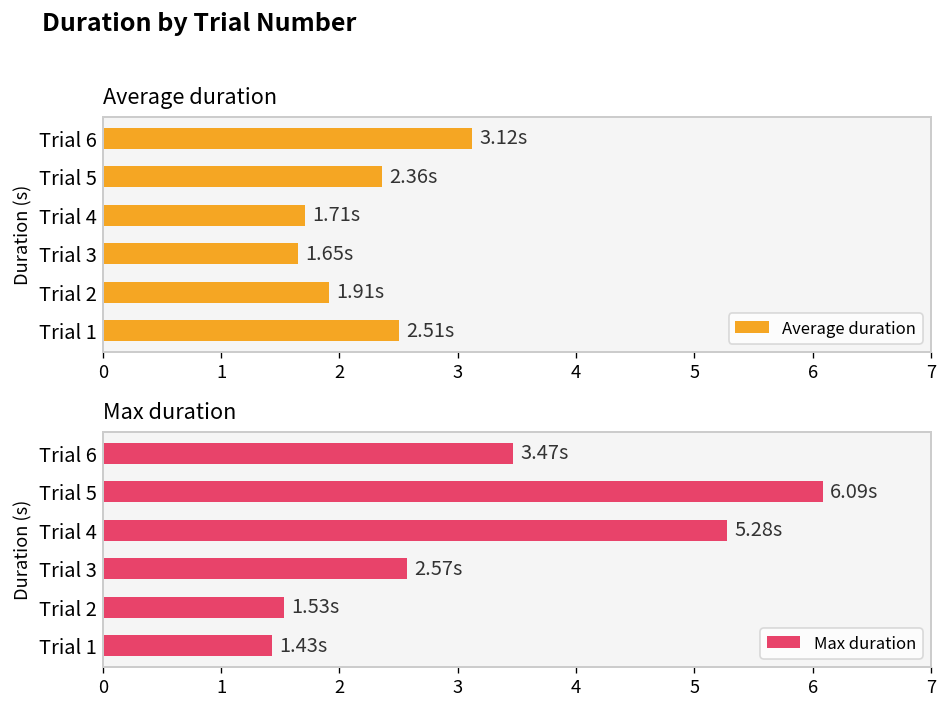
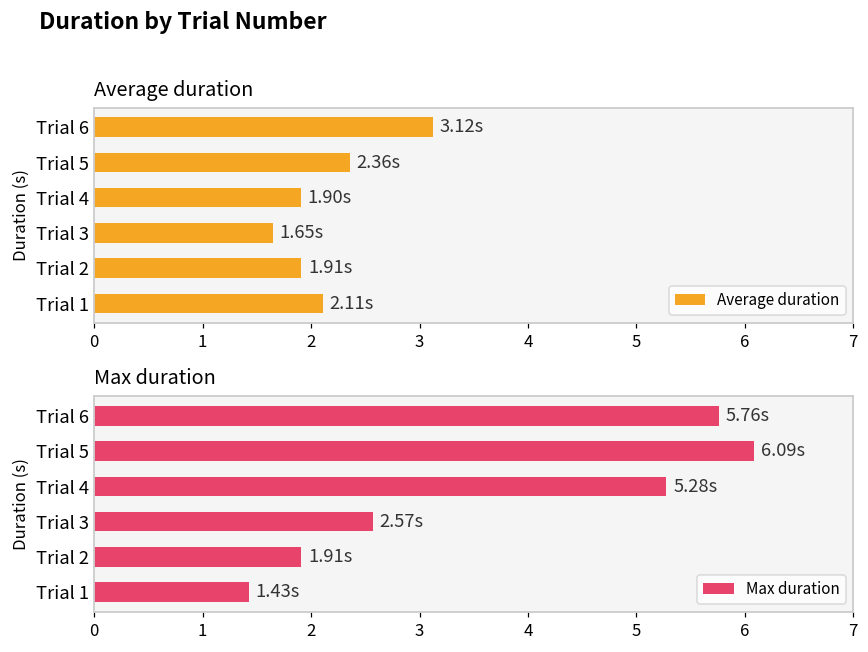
  {
    "Average duration": {
      "Trial 6": "3.12s",
      "Trial 5": "2.36s",
-     "Trial 4": "1.71s",
+     "Trial 4": "1.90s",
      "Trial 3": "1.65s",
      "Trial 2": "1.91s",
-     "Trial 1": "2.51s"
+     "Trial 1": "2.11s"
    },
    "Max duration": {
-     "Trial 6": "3.47s",
+     "Trial 6": "5.76s",
      "Trial 5": "6.09s",
      "Trial 4": "5.28s",
      "Trial 3": "2.57s",
-     "Trial 2": "1.53s",
+     "Trial 2": "1.91s",
      "Trial 1": "1.43s"
    }
  }
